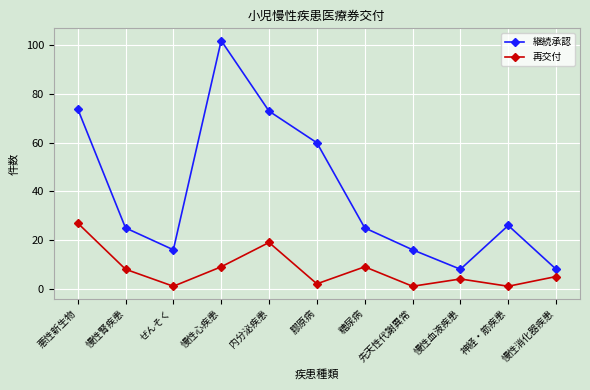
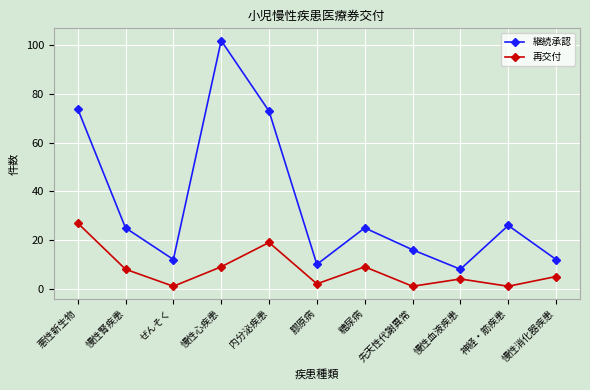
  {
    "継続承認": {
      "悪性新生物": 74,
      "慢性腎疾患": 25,
-     "ぜんそく": 16,
+     "ぜんそく": 12,
      "慢性心疾患": 102,
      "内分泌疾患": 73,
-     "膠原病": 60,
+     "膠原病": 10,
      "糖尿病": 25,
      "先天性代謝異常": 16,
      "慢性血液疾患": 8,
      "神経・筋疾患": 26,
-     "慢性消化器疾患": 8
+     "慢性消化器疾患": 12
    },
    "再交付": {
      "悪性新生物": 27,
      "慢性腎疾患": 8,
      "ぜんそく": 1,
      "慢性心疾患": 9,
      "内分泌疾患": 19,
      "膠原病": 2,
      "糖尿病": 9,
      "先天性代謝異常": 1,
      "慢性血液疾患": 4,
      "神経・筋疾患": 1,
      "慢性消化器疾患": 5
    }
  }
